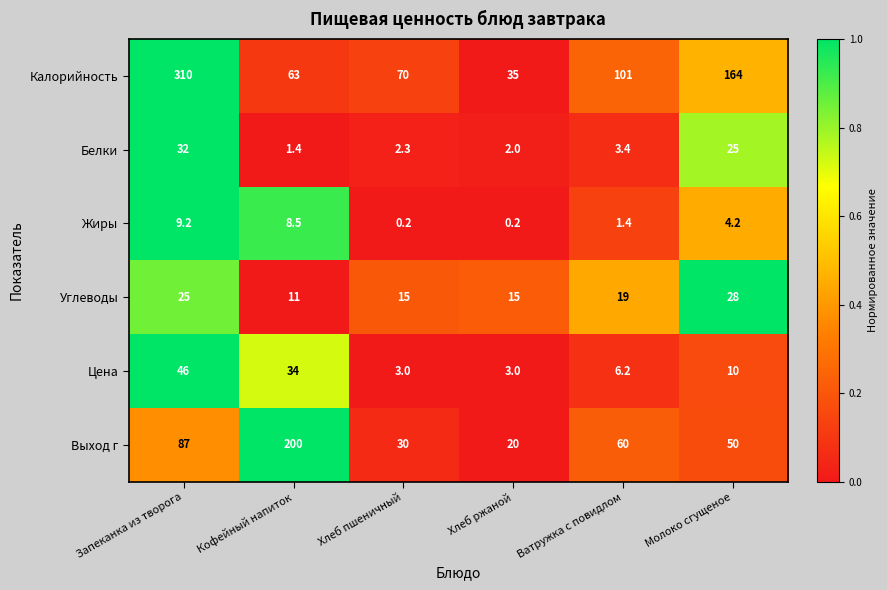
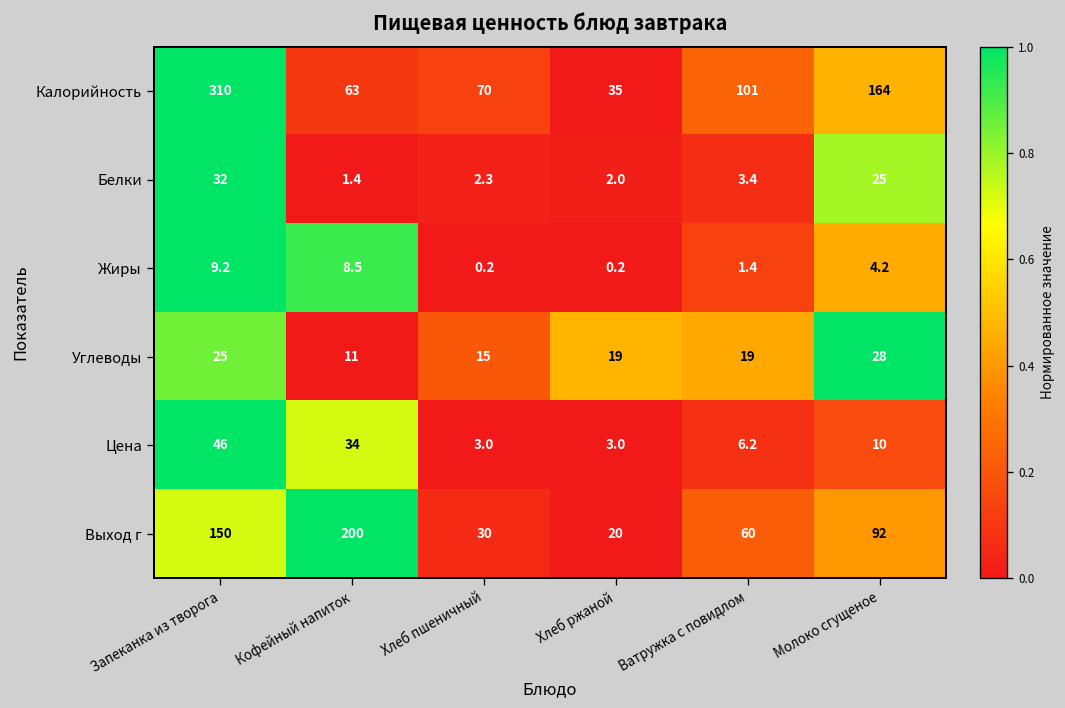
  {
    "Калорийность": {
      "Запеканка из творога": 310,
      "Кофейный напиток": 63,
      "Хлеб пшеничный": 70,
      "Хлеб ржаной": 35,
      "Ватружка с повидлом": 101,
      "Молоко сгущеное": 164
    },
    "Белки": {
      "Запеканка из творога": 32,
      "Кофейный напиток": 1.4,
      "Хлеб пшеничный": 2.3,
      "Хлеб ржаной": 2.0,
      "Ватружка с повидлом": 3.4,
      "Молоко сгущеное": 25
    },
    "Жиры": {
      "Запеканка из творога": 9.2,
      "Кофейный напиток": 8.5,
      "Хлеб пшеничный": 0.2,
      "Хлеб ржаной": 0.2,
      "Ватружка с повидлом": 1.4,
      "Молоко сгущеное": 4.2
    },
    "Углеводы": {
      "Запеканка из творога": 25,
      "Кофейный напиток": 11,
      "Хлеб пшеничный": 15,
-     "Хлеб ржаной": 15,
+     "Хлеб ржаной": 19,
      "Ватружка с повидлом": 19,
      "Молоко сгущеное": 28
    },
    "Цена": {
      "Запеканка из творога": 46,
      "Кофейный напиток": 34,
      "Хлеб пшеничный": 3.0,
      "Хлеб ржаной": 3.0,
      "Ватружка с повидлом": 6.2,
      "Молоко сгущеное": 10
    },
    "Выход г": {
-     "Запеканка из творога": 87,
+     "Запеканка из творога": 150,
      "Кофейный напиток": 200,
      "Хлеб пшеничный": 30,
      "Хлеб ржаной": 20,
      "Ватружка с повидлом": 60,
-     "Молоко сгущеное": 50
+     "Молоко сгущеное": 92
    }
  }
